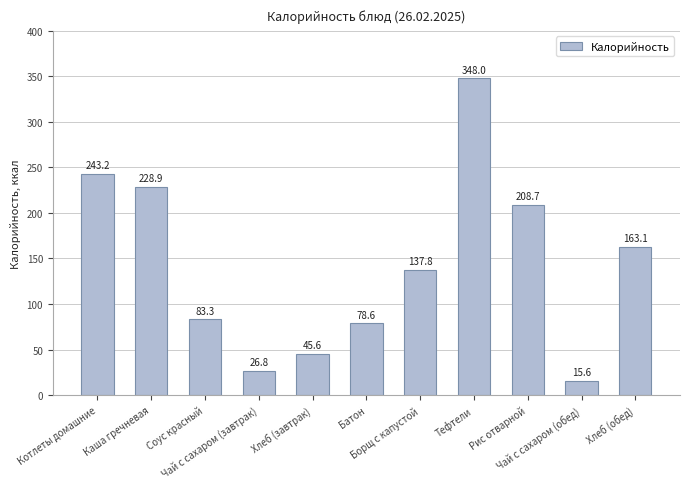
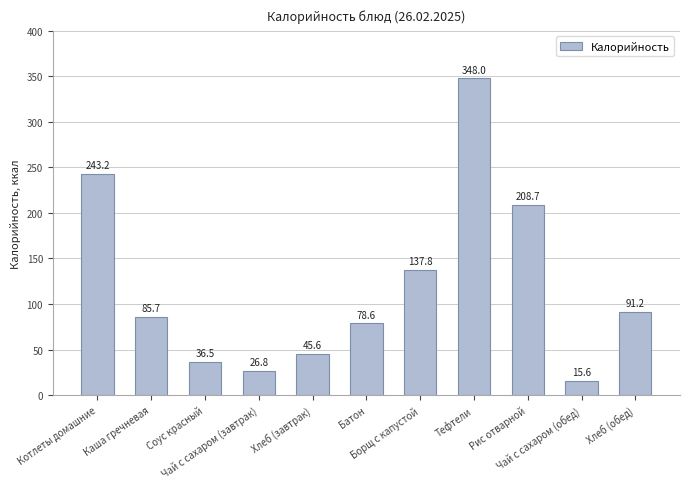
  {
    "Котлеты домашние": 243.2,
-   "Каша гречневая": 228.9,
-   "Соус красный": 83.3,
+   "Каша гречневая": 85.7,
+   "Соус красный": 36.5,
    "Чай с сахаром (завтрак)": 26.8,
    "Хлеб (завтрак)": 45.6,
    "Батон": 78.6,
    "Борщ с капустой": 137.8,
    "Тефтели": 348.0,
    "Рис отварной": 208.7,
    "Чай с сахаром (обед)": 15.6,
-   "Хлеб (обед)": 163.1
+   "Хлеб (обед)": 91.2
  }
